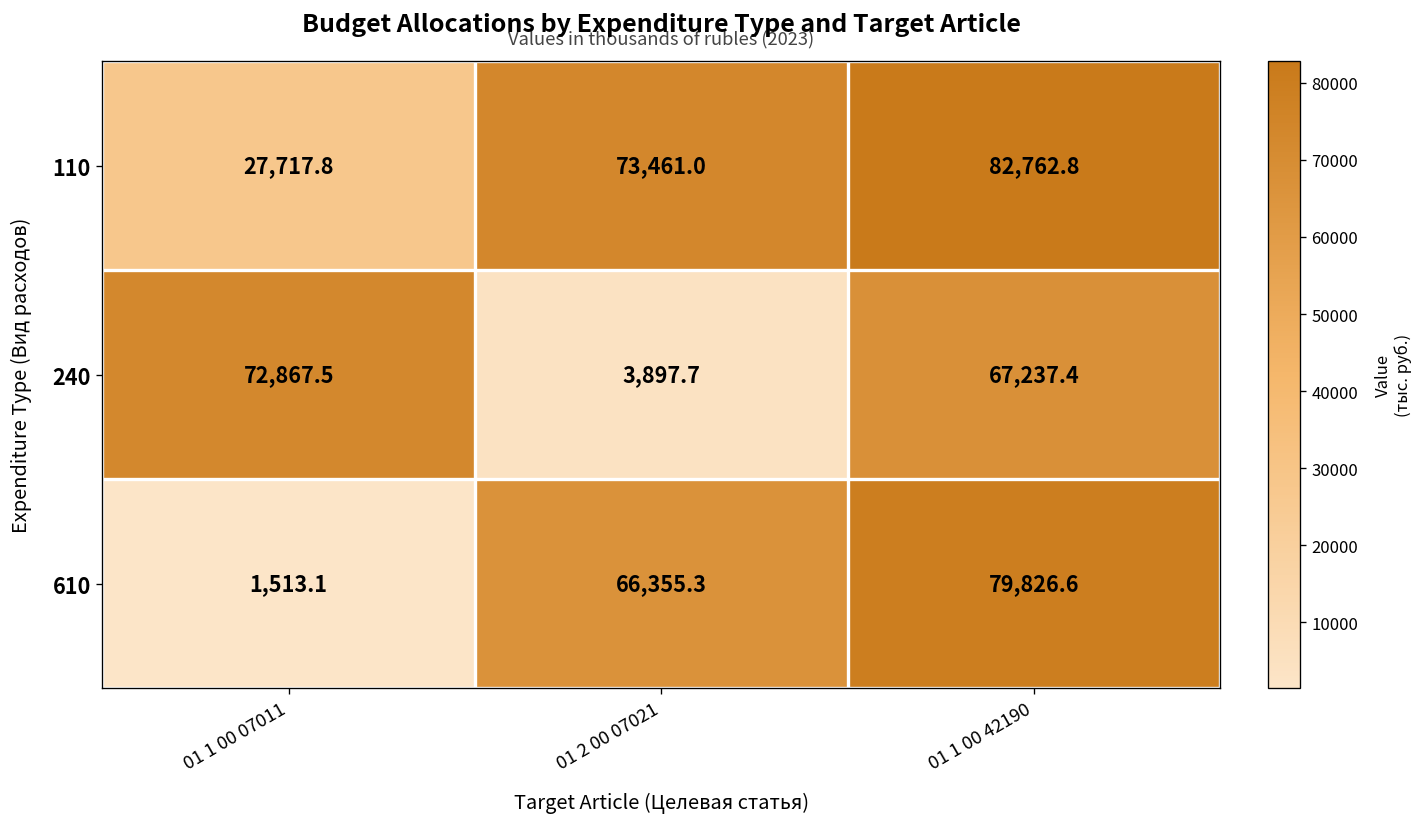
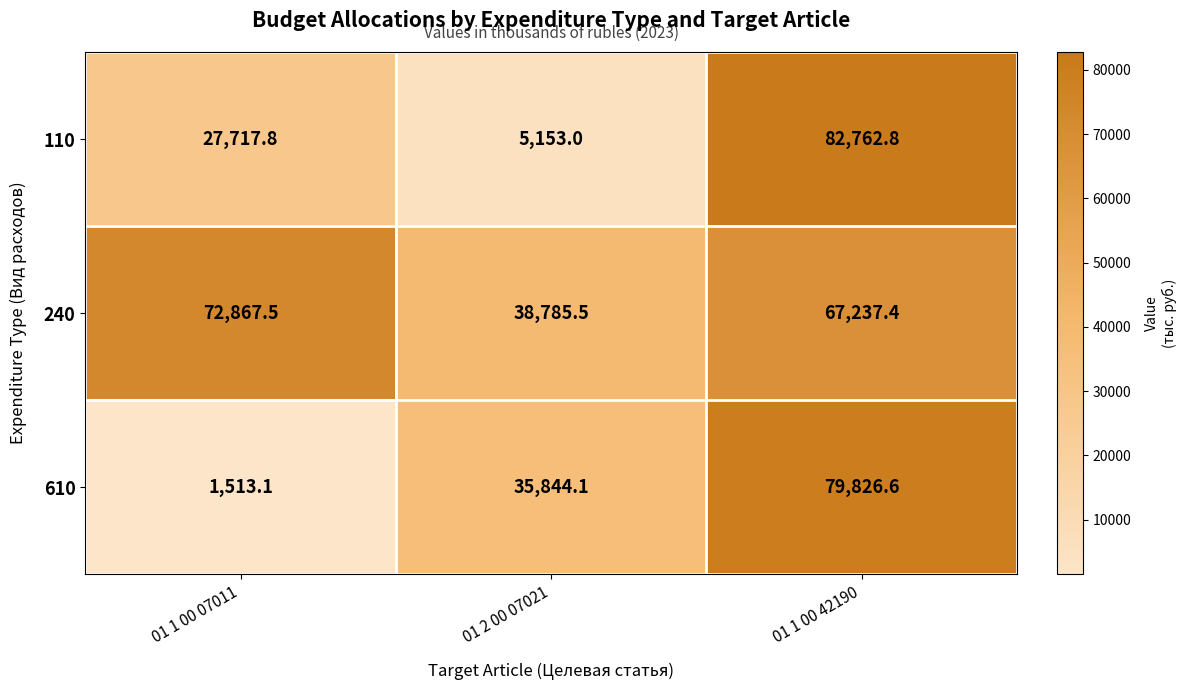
  {
    "110": {
      "01 1 00 07011": "27,717.8",
-     "01 2 00 07021": "73,461.0",
+     "01 2 00 07021": "5,153.0",
      "01 1 00 42190": "82,762.8"
    },
    "240": {
      "01 1 00 07011": "72,867.5",
-     "01 2 00 07021": "3,897.7",
+     "01 2 00 07021": "38,785.5",
      "01 1 00 42190": "67,237.4"
    },
    "610": {
      "01 1 00 07011": "1,513.1",
-     "01 2 00 07021": "66,355.3",
+     "01 2 00 07021": "35,844.1",
      "01 1 00 42190": "79,826.6"
    }
  }
